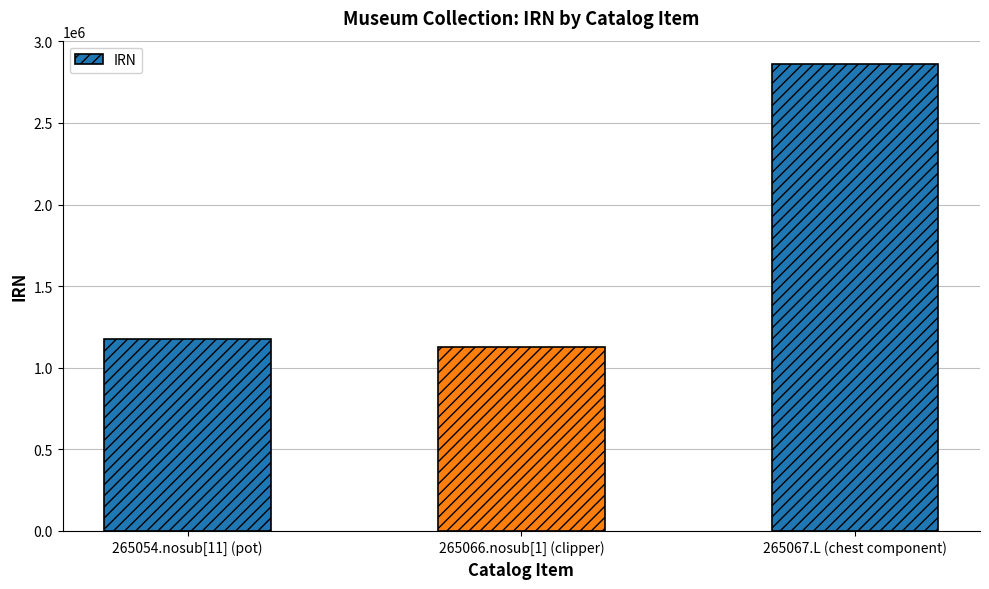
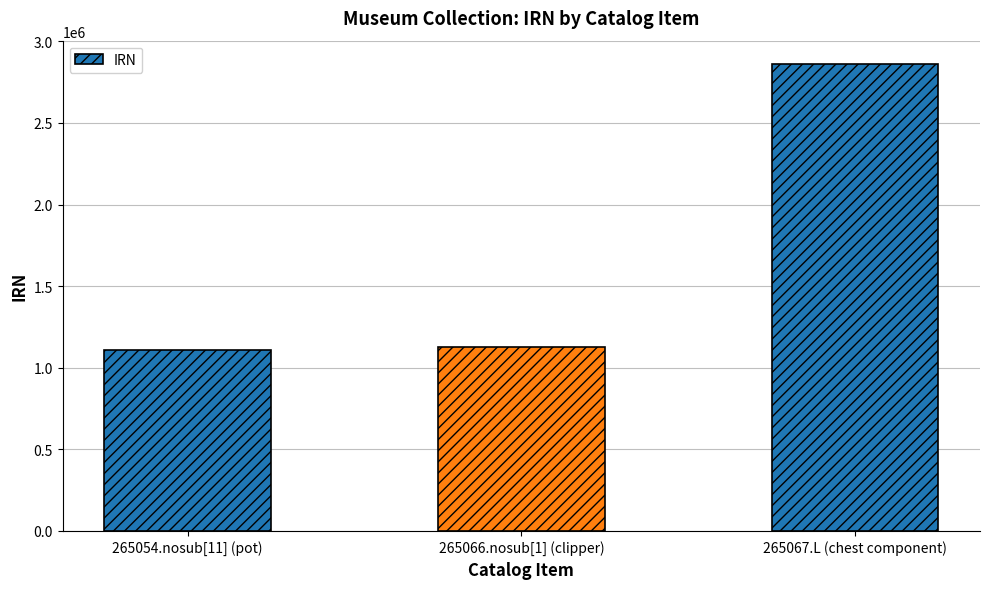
  {
-   "265054.nosub[11] (pot)": 1170000,
+   "265054.nosub[11] (pot)": 1110000,
    "265066.nosub[1] (clipper)": 1120000,
    "265067.L (chest component)": 2860000
  }
